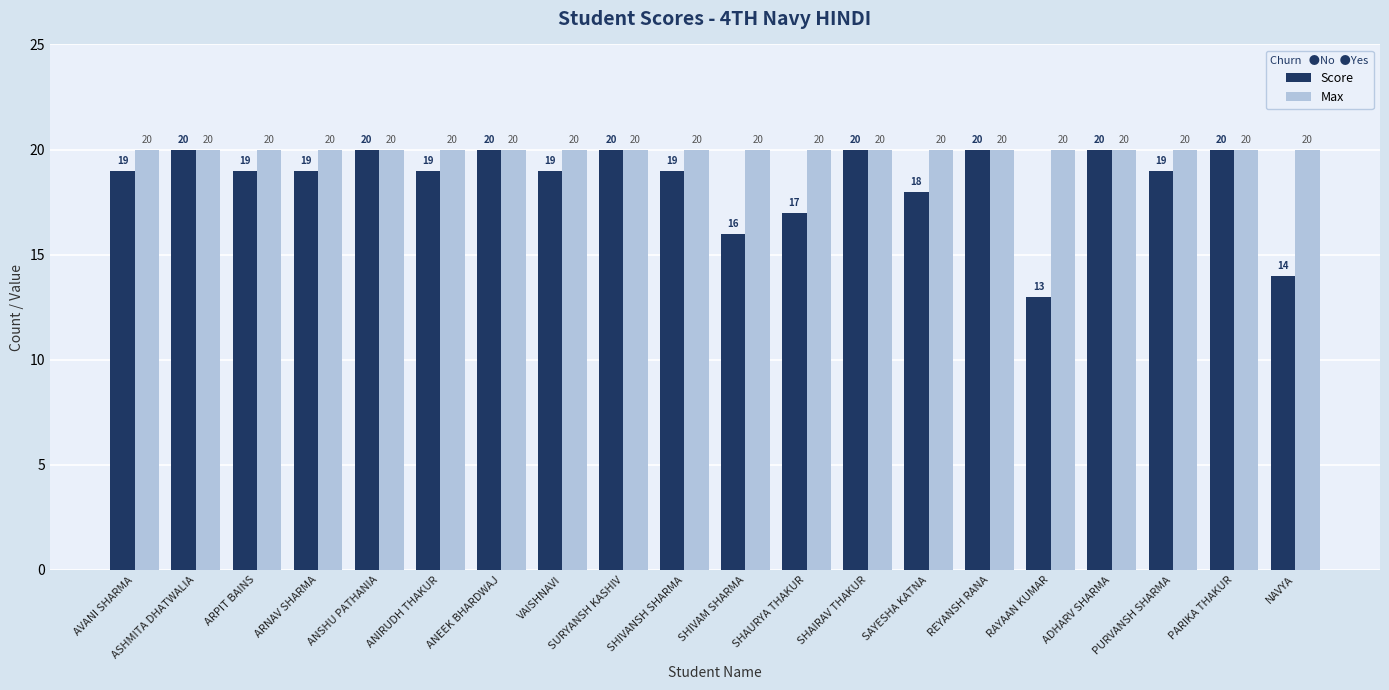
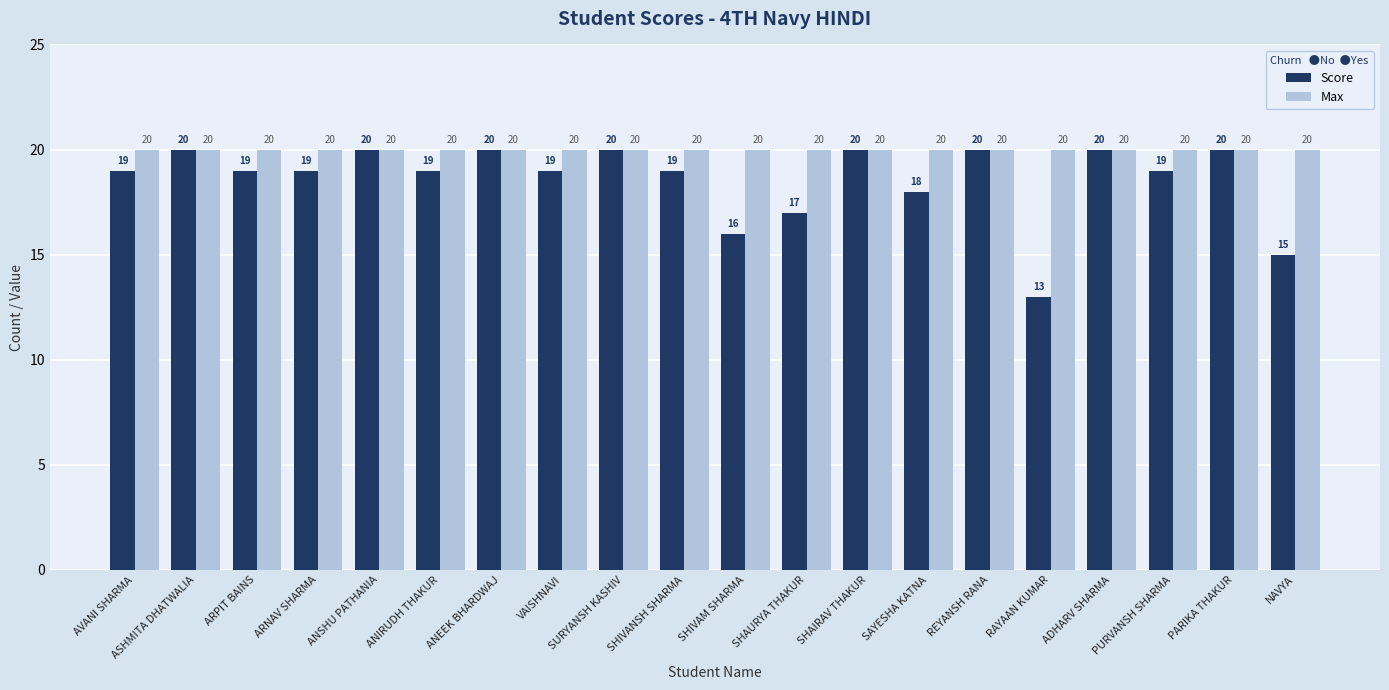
  {
    "Score": {
      "AVANI SHARMA": 19,
      "ASHMITA DHATWALIA": 20,
      "ARPIT BAINS": 19,
      "ARNAV SHARMA": 19,
      "ANSHU PATHANIA": 20,
      "ANIRUDH THAKUR": 19,
      "ANEEK BHARDWAJ": 20,
      "VAISHNAVI": 19,
      "SURYANSH KASHIV": 20,
      "SHIVANSH SHARMA": 19,
      "SHIVAM SHARMA": 16,
      "SHAURYA THAKUR": 17,
      "SHAIRAV THAKUR": 20,
      "SAYESHA KATNA": 18,
      "REYANSH RANA": 20,
      "RAYAAN KUMAR": 13,
      "ADHARV SHARMA": 20,
      "PURVANSH SHARMA": 19,
      "PARIKA THAKUR": 20,
-     "NAVYA": 14
+     "NAVYA": 15
    },
    "Max": {
      "AVANI SHARMA": 20,
      "ASHMITA DHATWALIA": 20,
      "ARPIT BAINS": 20,
      "ARNAV SHARMA": 20,
      "ANSHU PATHANIA": 20,
      "ANIRUDH THAKUR": 20,
      "ANEEK BHARDWAJ": 20,
      "VAISHNAVI": 20,
      "SURYANSH KASHIV": 20,
      "SHIVANSH SHARMA": 20,
      "SHIVAM SHARMA": 20,
      "SHAURYA THAKUR": 20,
      "SHAIRAV THAKUR": 20,
      "SAYESHA KATNA": 20,
      "REYANSH RANA": 20,
      "RAYAAN KUMAR": 20,
      "ADHARV SHARMA": 20,
      "PURVANSH SHARMA": 20,
      "PARIKA THAKUR": 20,
      "NAVYA": 20
    }
  }
